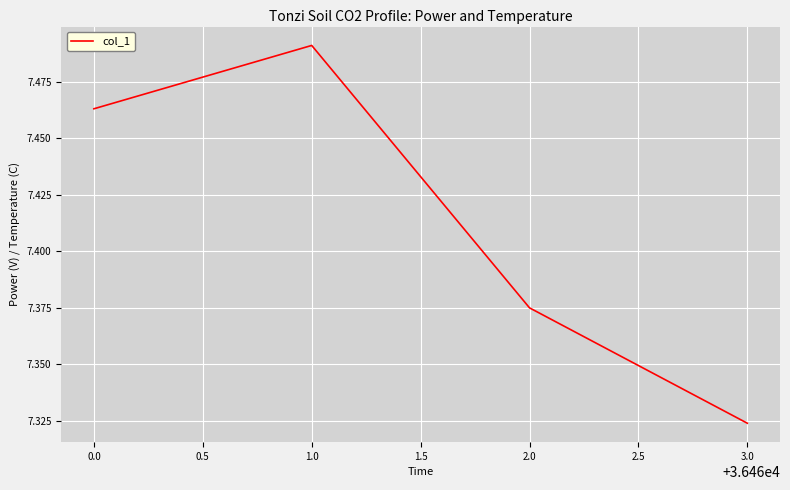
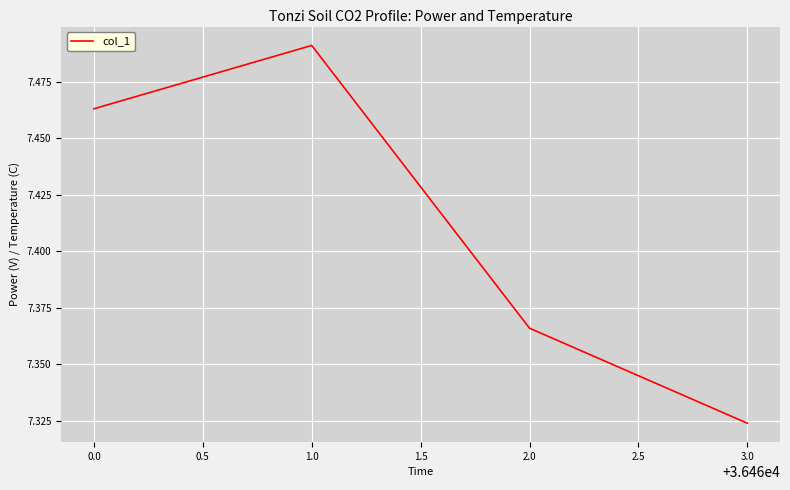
  {
    "0.0": 7.463,
    "1.0": 7.491,
-   "2.0": 7.375,
+   "2.0": 7.366,
    "3.0": 7.324
  }
